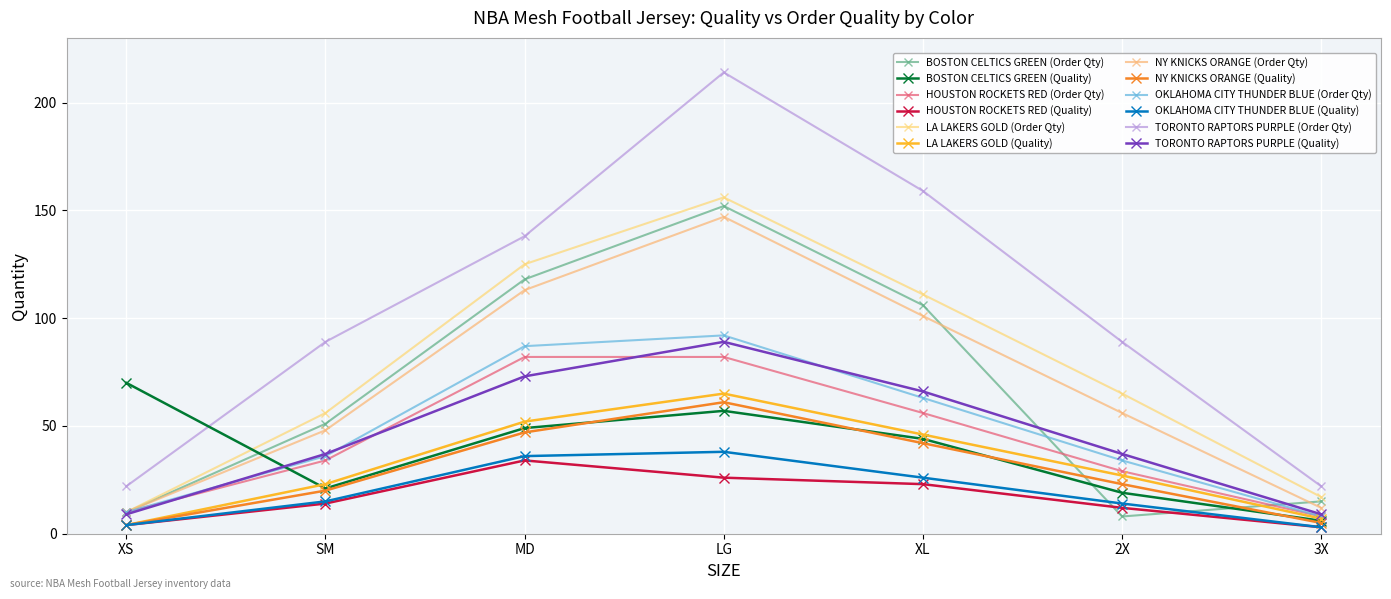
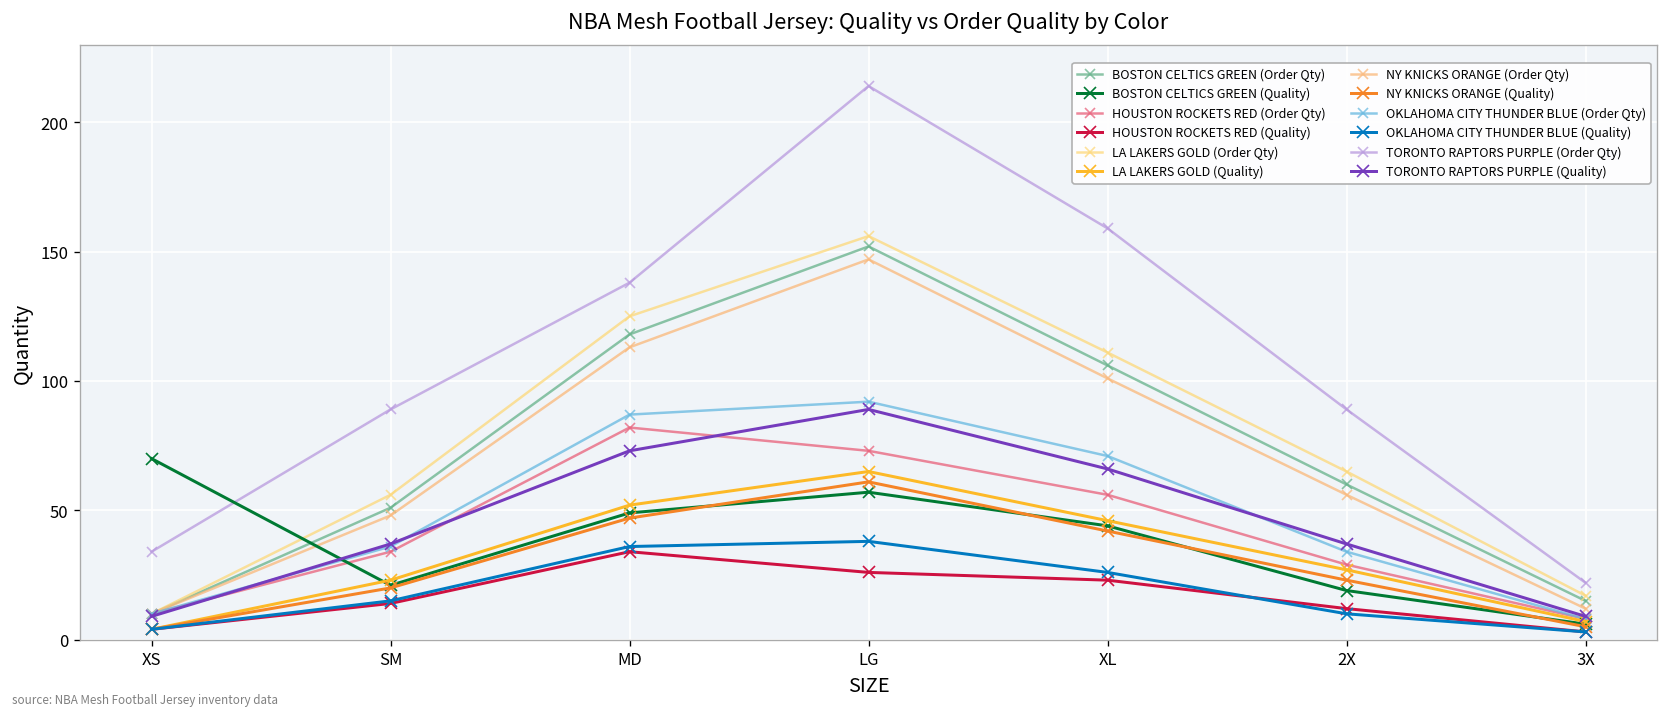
  {
    "BOSTON CELTICS GREEN (Order Qty)": {
      "SM": 51,
      "MD": 118,
      "LG": 152,
      "XL": 106,
-     "2X": 8,
+     "2X": 60,
      "3X": 15
    },
    "BOSTON CELTICS GREEN (Quality)": {
      "XS": 70,
      "MD": 49,
      "LG": 57,
      "XL": 44,
      "2X": 19
    },
    "HOUSTON ROCKETS RED (Order Qty)": {
      "SM": 34,
      "MD": 82,
-     "LG": 82,
+     "LG": 73,
      "XL": 56,
      "2X": 29
    },
    "HOUSTON ROCKETS RED (Quality)": {
      "MD": 34,
      "LG": 26,
      "XL": 23,
      "2X": 12
    },
    "OKLAHOMA CITY THUNDER BLUE (Order Qty)": {
      "MD": 87,
      "LG": 92,
-     "XL": 63,
+     "XL": 71,
      "2X": 34
    },
    "OKLAHOMA CITY THUNDER BLUE (Quality)": {
      "MD": 36,
      "LG": 38,
      "XL": 26,
-     "2X": 14
+     "2X": 10
    },
    "TORONTO RAPTORS PURPLE (Order Qty)": {
-     "XS": 22,
+     "XS": 34,
      "SM": 89,
      "MD": 138,
      "LG": 214,
      "XL": 159,
      "2X": 89,
      "3X": 22
    },
    "TORONTO RAPTORS PURPLE (Quality)": {
      "MD": 73,
      "LG": 89,
      "XL": 66,
      "2X": 37
    }
  }
